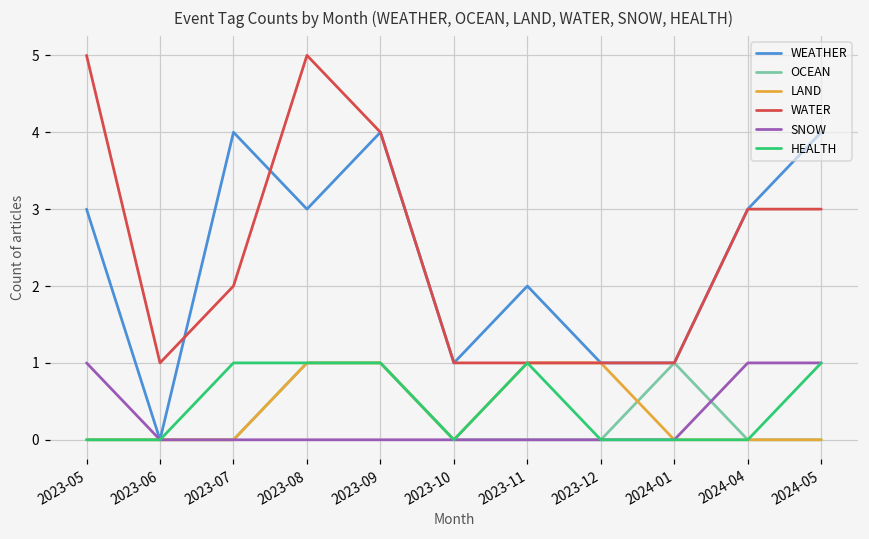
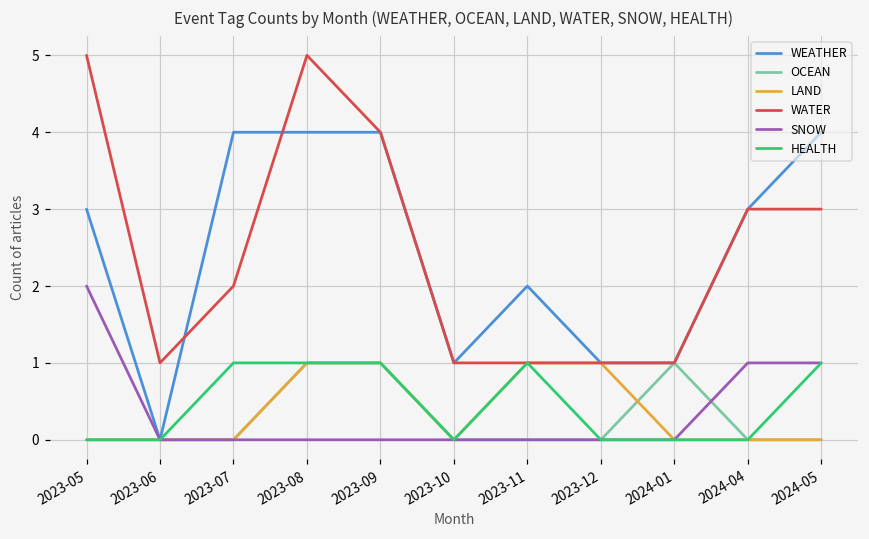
  {
    "WEATHER": {
      "2023-05": 3,
      "2023-07": 4,
-     "2023-08": 3,
+     "2023-08": 4,
      "2023-11": 2
    },
    "WATER": {
      "2023-05": 5,
      "2023-06": 1,
      "2023-07": 2,
      "2023-08": 5,
      "2024-05": 3
    },
    "SNOW": {
-     "2023-05": 1,
+     "2023-05": 2,
      "2023-08": 0,
      "2023-09": 0,
      "2024-04": 1
    },
    "HEALTH": {
      "2023-07": 1
    }
  }
